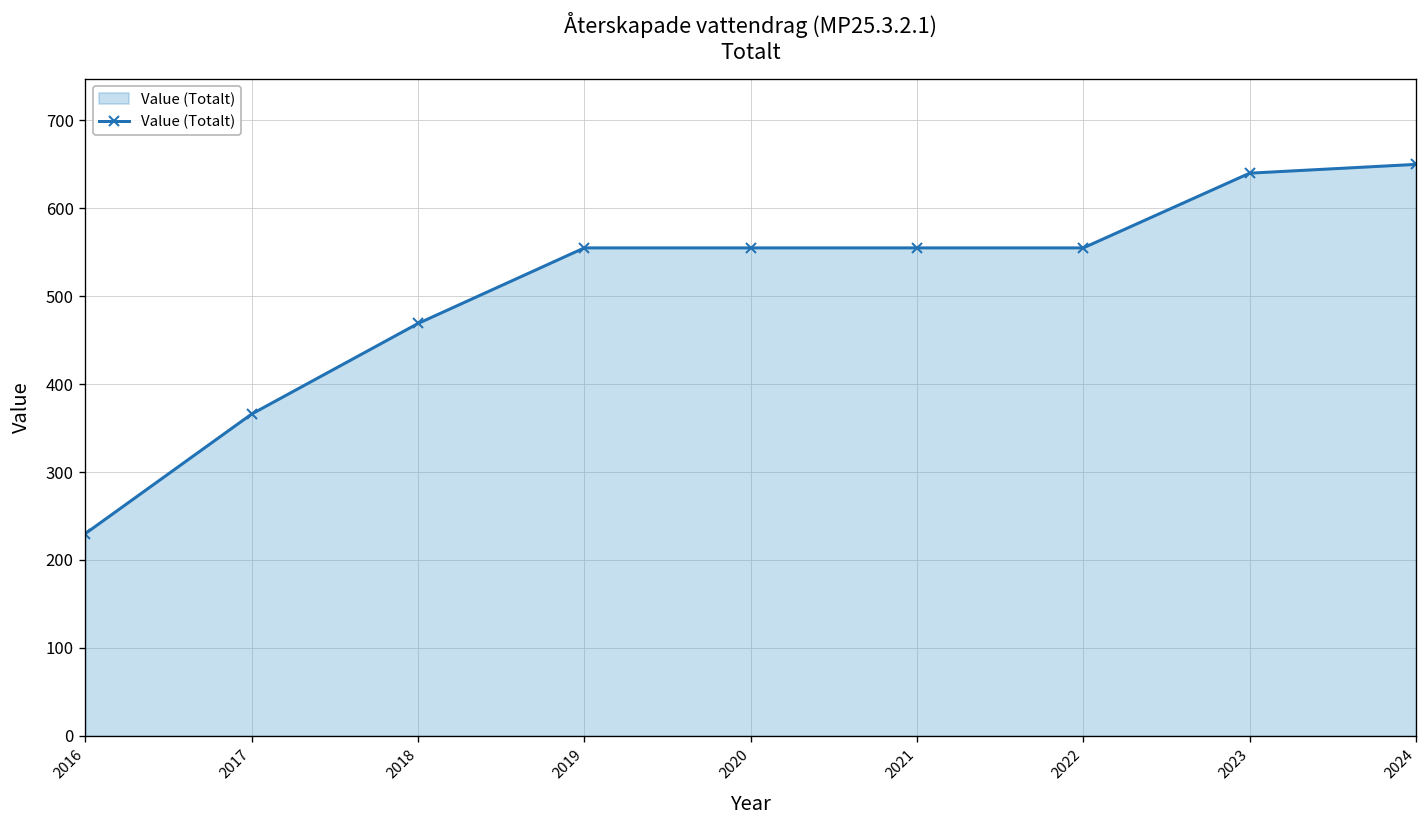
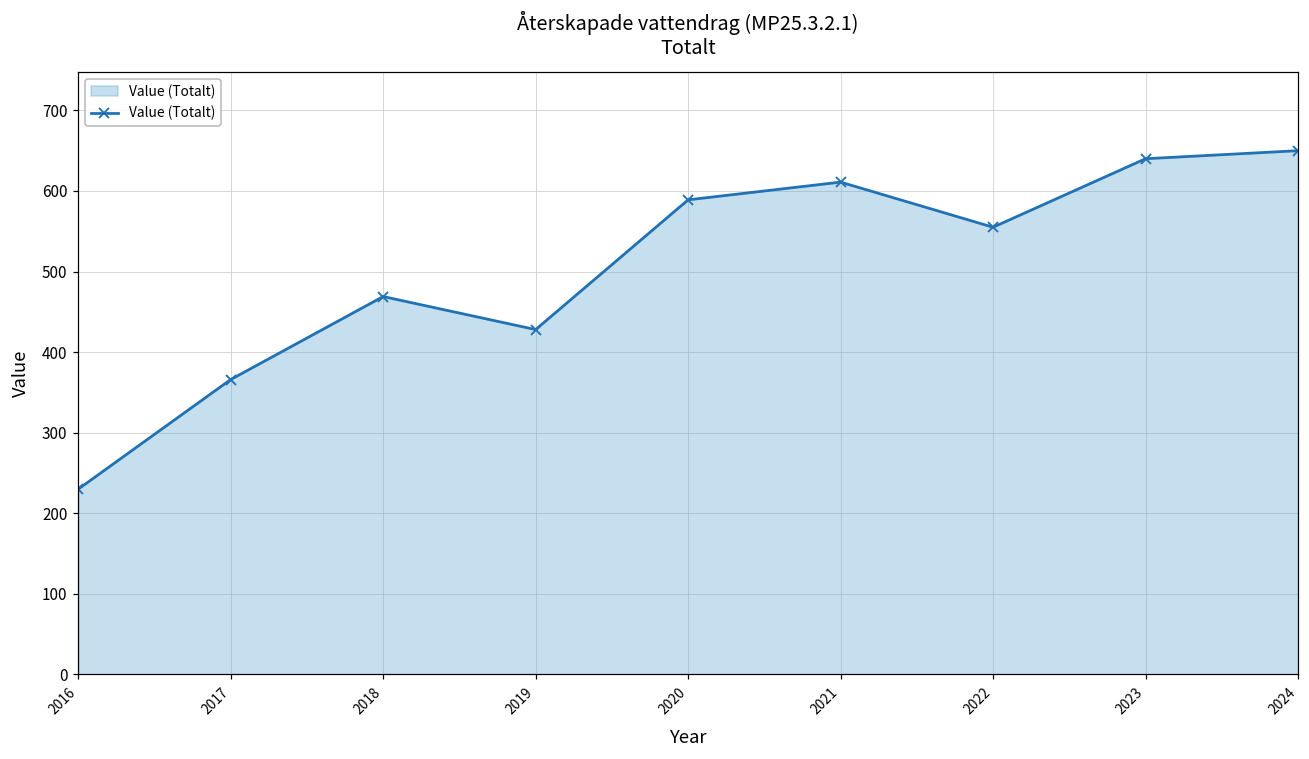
  {
    "2016": 230,
    "2017": 370,
    "2018": 470,
-   "2019": 560,
-   "2020": 560,
-   "2021": 560,
+   "2019": 430,
+   "2020": 590,
+   "2021": 610,
    "2022": 560,
    "2023": 640,
    "2024": 650
  }
